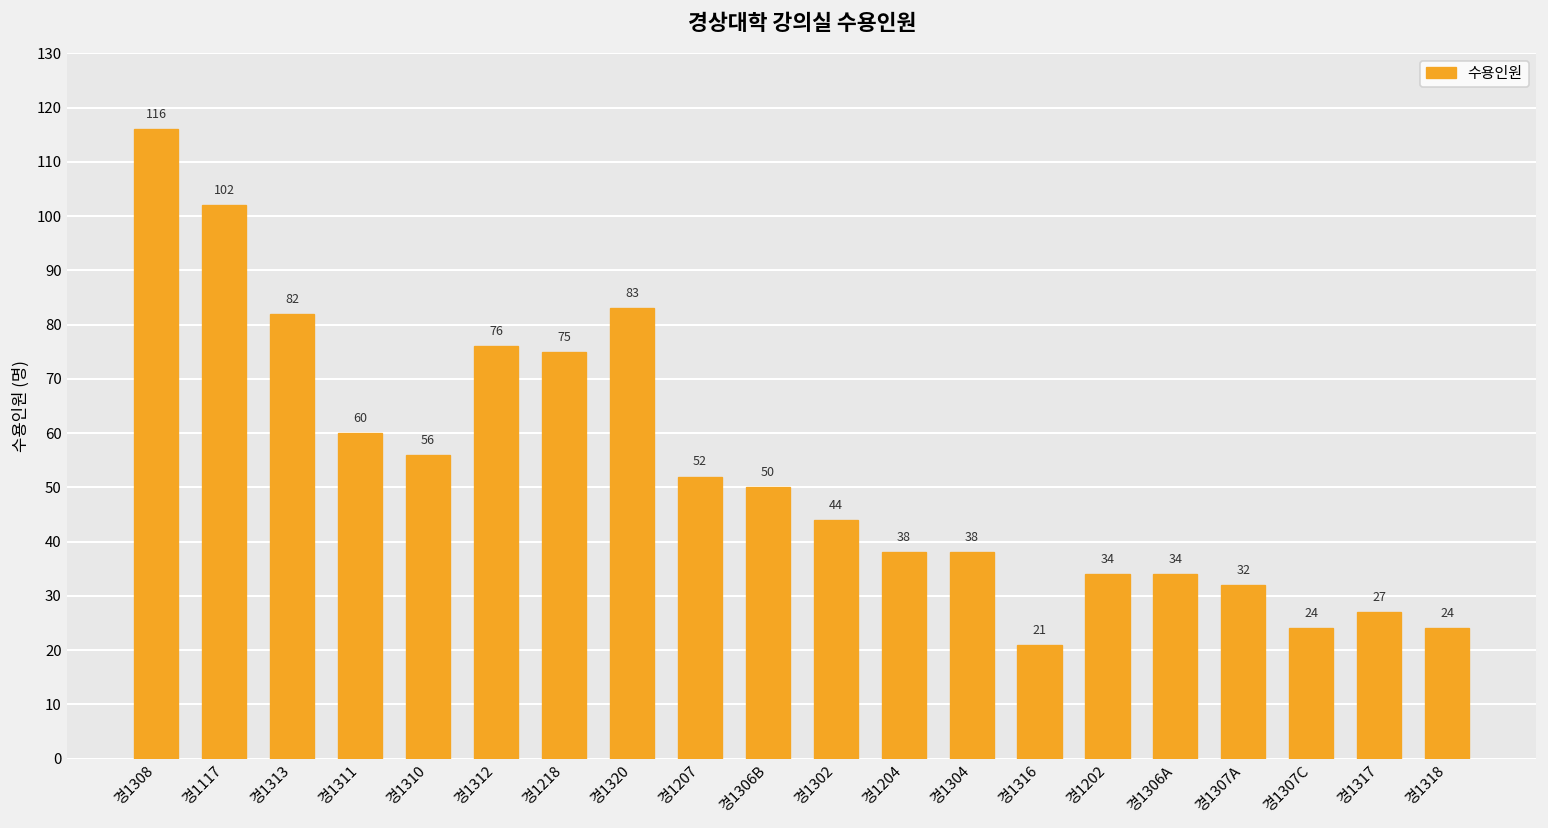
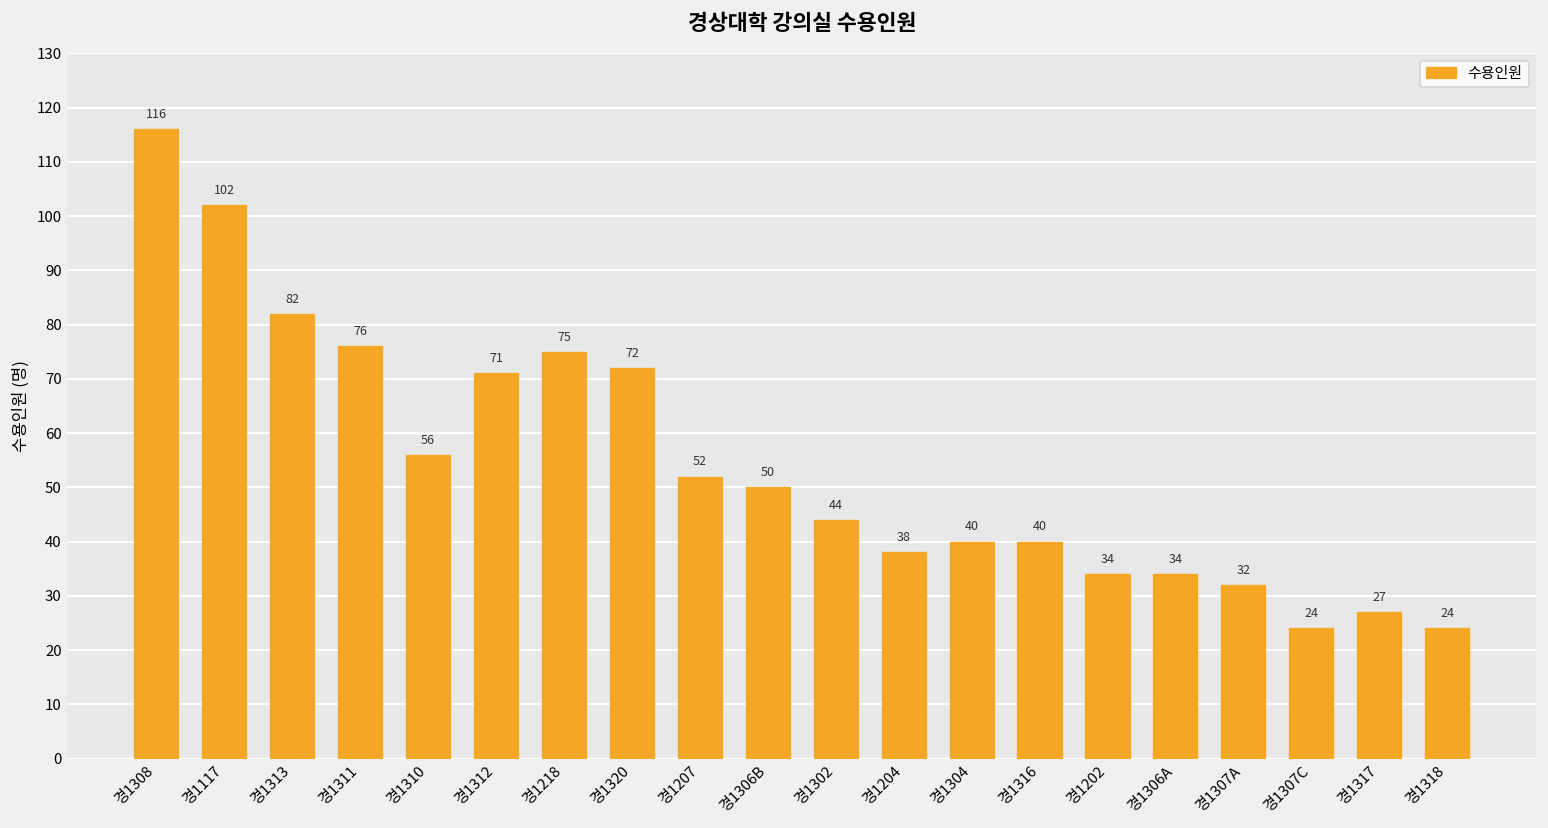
  {
    "경1308": 116,
    "경1117": 102,
    "경1313": 82,
-   "경1311": 60,
+   "경1311": 76,
    "경1310": 56,
-   "경1312": 76,
+   "경1312": 71,
    "경1218": 75,
-   "경1320": 83,
+   "경1320": 72,
    "경1207": 52,
    "경1306B": 50,
    "경1302": 44,
    "경1204": 38,
-   "경1304": 38,
-   "경1316": 21,
+   "경1304": 40,
+   "경1316": 40,
    "경1202": 34,
    "경1306A": 34,
    "경1307A": 32,
    "경1307C": 24,
    "경1317": 27,
    "경1318": 24
  }
